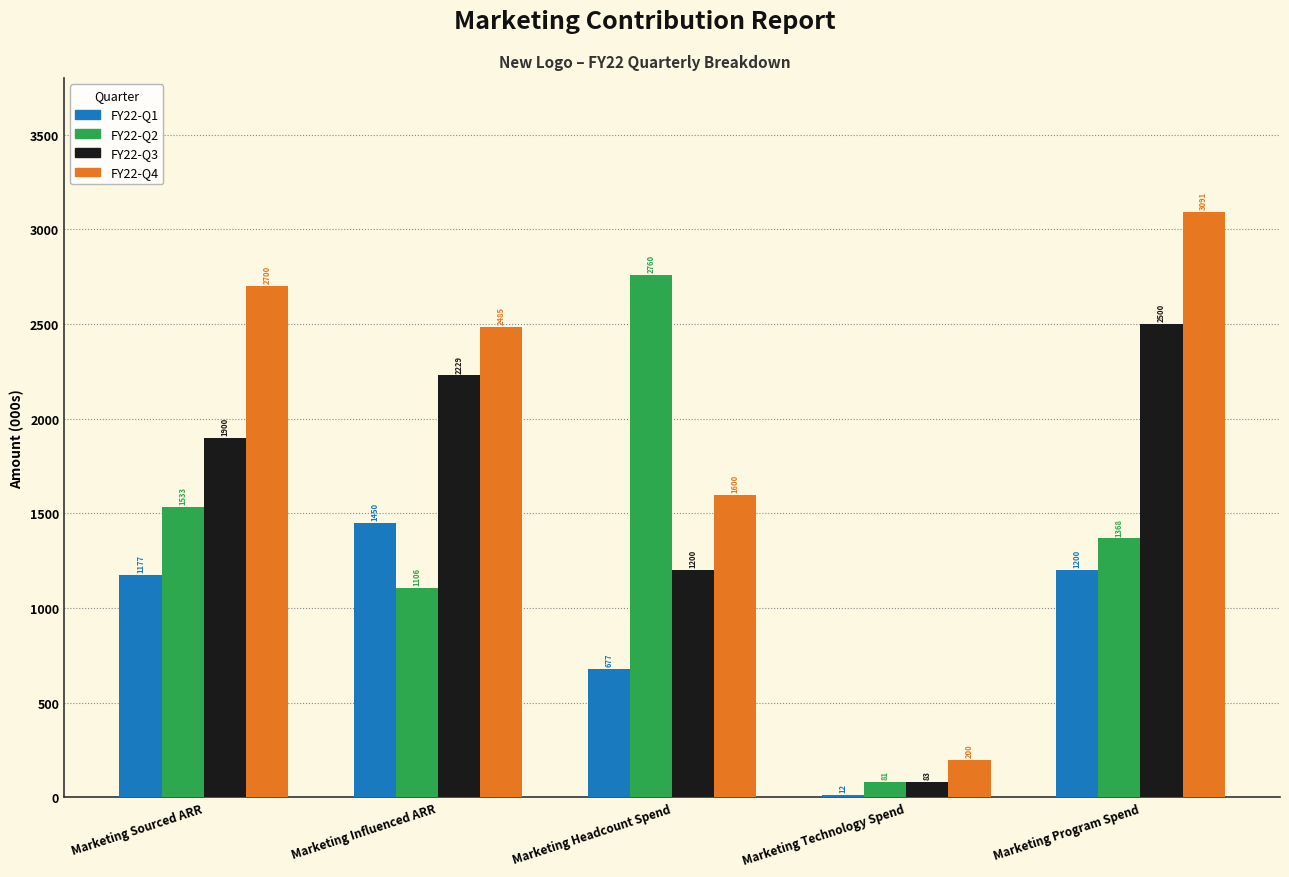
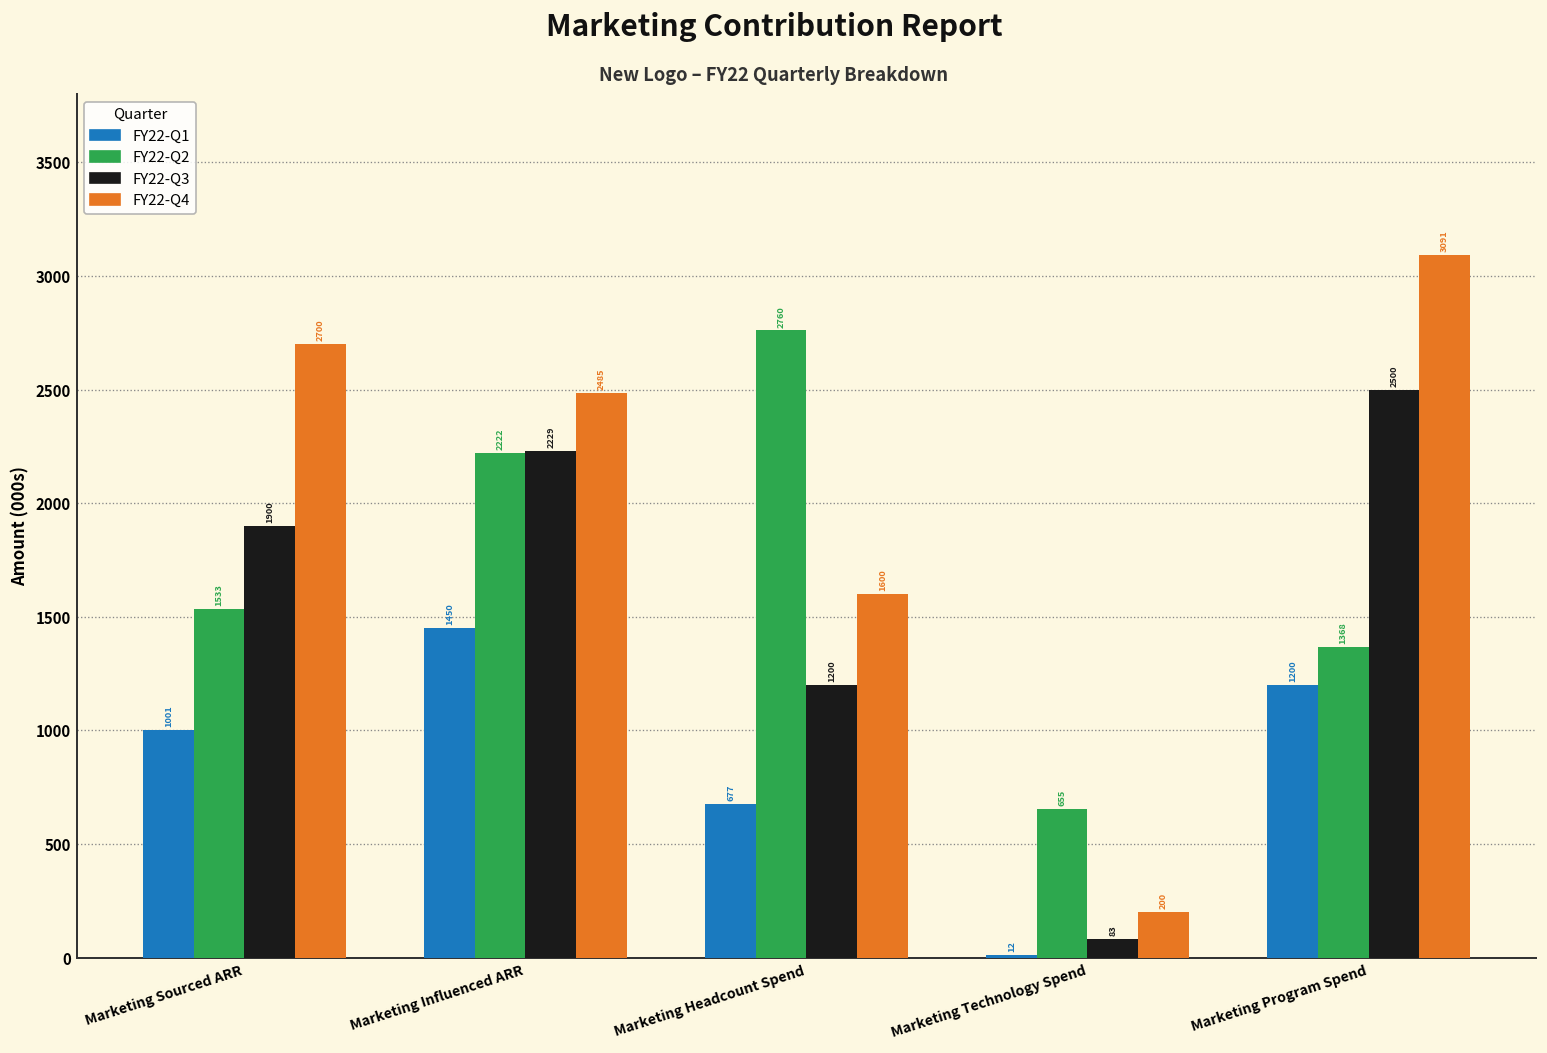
  {
    "FY22-Q1": {
-     "Marketing Sourced ARR": 1177,
+     "Marketing Sourced ARR": 1001,
      "Marketing Influenced ARR": 1450,
      "Marketing Headcount Spend": 677,
      "Marketing Technology Spend": 12,
      "Marketing Program Spend": 1200
    },
    "FY22-Q2": {
      "Marketing Sourced ARR": 1533,
-     "Marketing Influenced ARR": 1106,
+     "Marketing Influenced ARR": 2222,
      "Marketing Headcount Spend": 2760,
-     "Marketing Technology Spend": 81,
+     "Marketing Technology Spend": 655,
      "Marketing Program Spend": 1368
    },
    "FY22-Q3": {
      "Marketing Sourced ARR": 1900,
      "Marketing Influenced ARR": 2229,
      "Marketing Headcount Spend": 1200,
      "Marketing Technology Spend": 83,
      "Marketing Program Spend": 2500
    },
    "FY22-Q4": {
      "Marketing Sourced ARR": 2700,
      "Marketing Influenced ARR": 2485,
      "Marketing Headcount Spend": 1600,
      "Marketing Technology Spend": 200,
      "Marketing Program Spend": 3091
    }
  }
